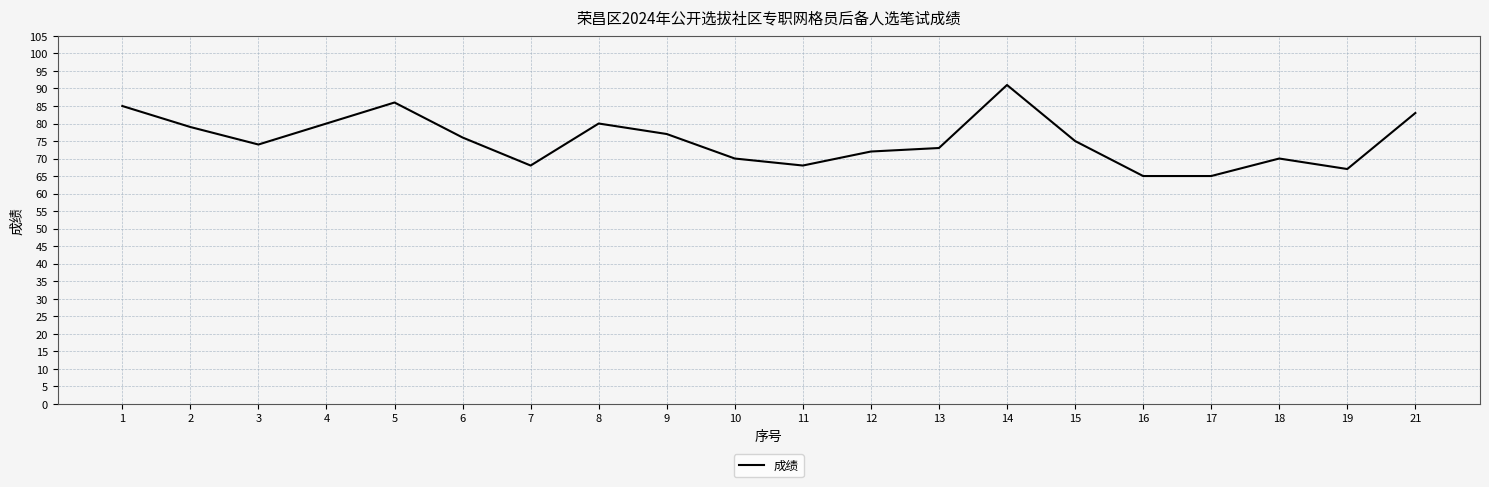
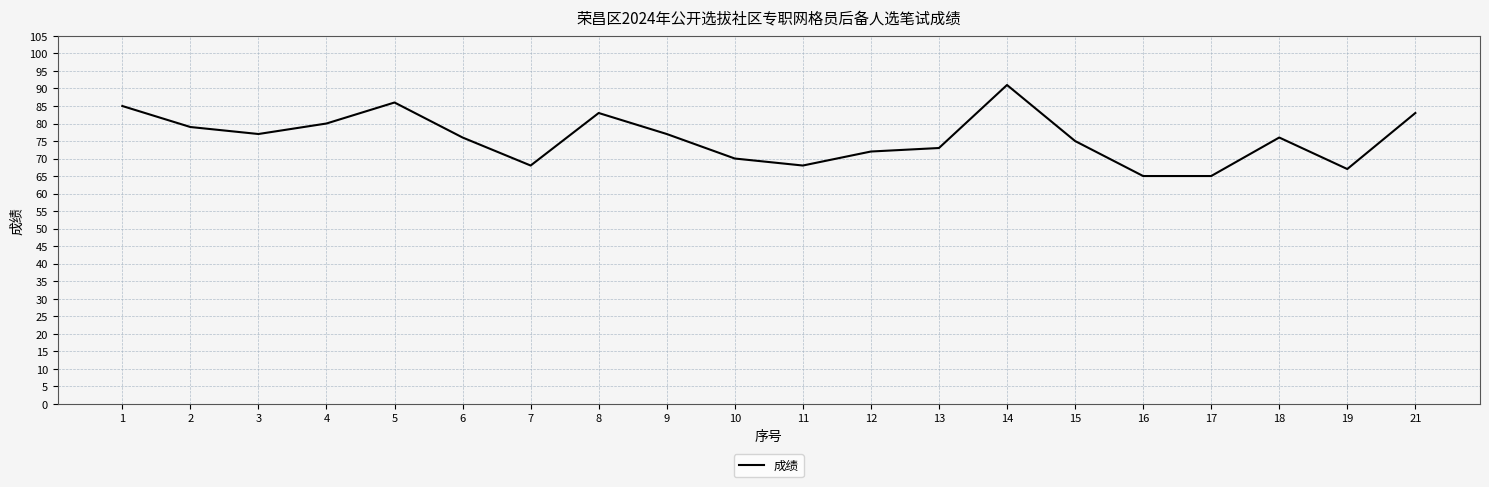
  {
    "1": 85,
    "2": 79,
-   "3": 74,
+   "3": 77,
    "4": 80,
    "5": 86,
    "6": 76,
    "7": 68,
-   "8": 80,
+   "8": 83,
    "9": 77,
    "10": 70,
    "11": 68,
    "12": 72,
    "13": 73,
    "14": 91,
    "15": 75,
    "16": 65,
    "17": 65,
-   "18": 70,
+   "18": 76,
    "19": 67,
    "21": 83
  }
